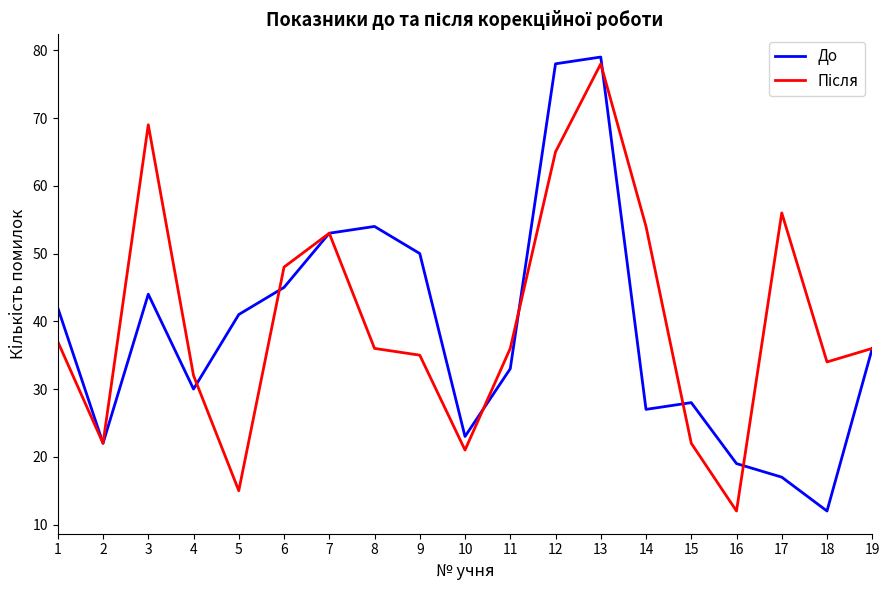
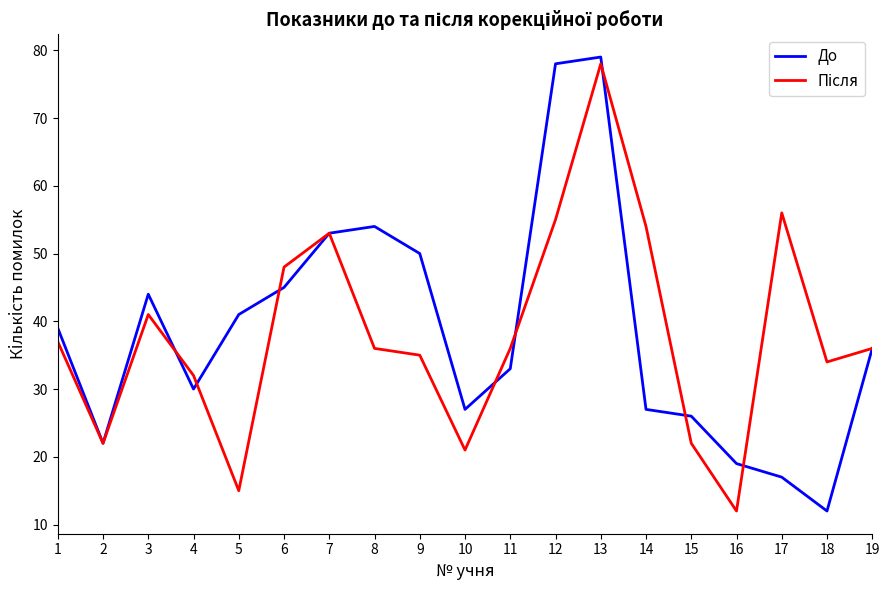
  {
    "До": {
-     "1": 42,
+     "1": 39,
      "3": 44,
      "4": 30,
      "5": 41,
      "6": 45,
      "8": 54,
      "9": 50,
-     "10": 23,
+     "10": 27,
      "11": 33,
      "12": 78,
      "13": 79,
      "14": 27,
-     "15": 28,
+     "15": 26,
      "16": 19,
      "17": 17,
      "18": 12
    },
    "Після": {
      "1": 37,
-     "3": 69,
+     "3": 41,
      "4": 32,
      "5": 15,
      "6": 48,
      "8": 36,
      "9": 35,
      "10": 21,
      "11": 36,
-     "12": 65,
+     "12": 55,
      "13": 78,
      "14": 54,
      "15": 22,
      "16": 12,
      "17": 56,
      "18": 34
    }
  }
